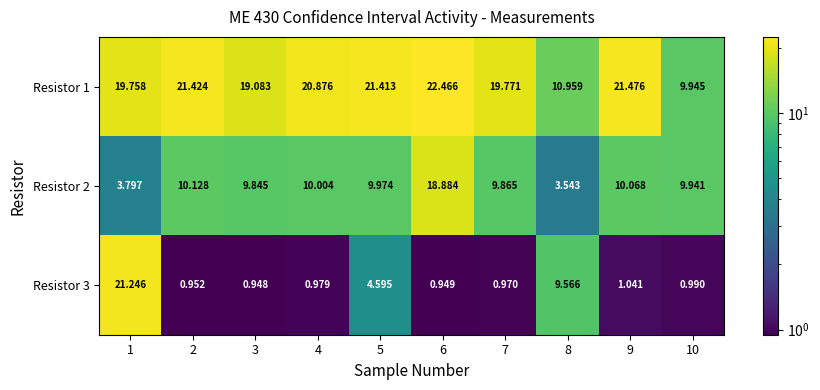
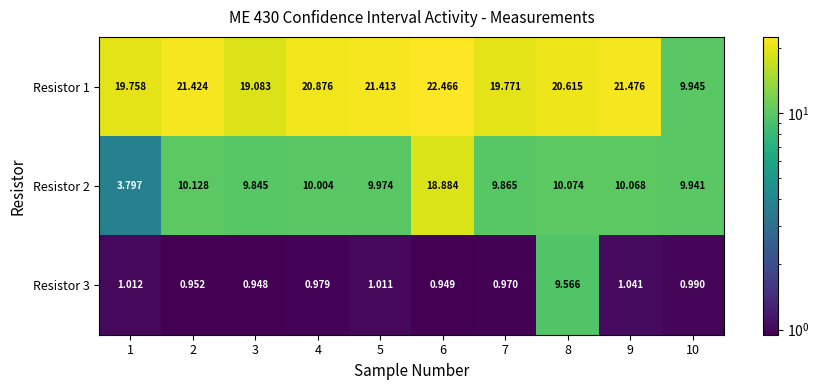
  {
    "Resistor 1": {
      "1": 19.758,
      "2": 21.424,
      "3": 19.083,
      "4": 20.876,
      "5": 21.413,
      "6": 22.466,
      "7": 19.771,
-     "8": 10.959,
+     "8": 20.615,
      "9": 21.476,
      "10": 9.945
    },
    "Resistor 2": {
      "1": 3.797,
      "2": 10.128,
      "3": 9.845,
      "4": 10.004,
      "5": 9.974,
      "6": 18.884,
      "7": 9.865,
-     "8": 3.543,
+     "8": 10.074,
      "9": 10.068,
      "10": 9.941
    },
    "Resistor 3": {
-     "1": 21.246,
+     "1": 1.012,
      "2": 0.952,
      "3": 0.948,
      "4": 0.979,
-     "5": 4.595,
+     "5": 1.011,
      "6": 0.949,
      "7": 0.970,
      "8": 9.566,
      "9": 1.041,
      "10": 0.990
    }
  }
